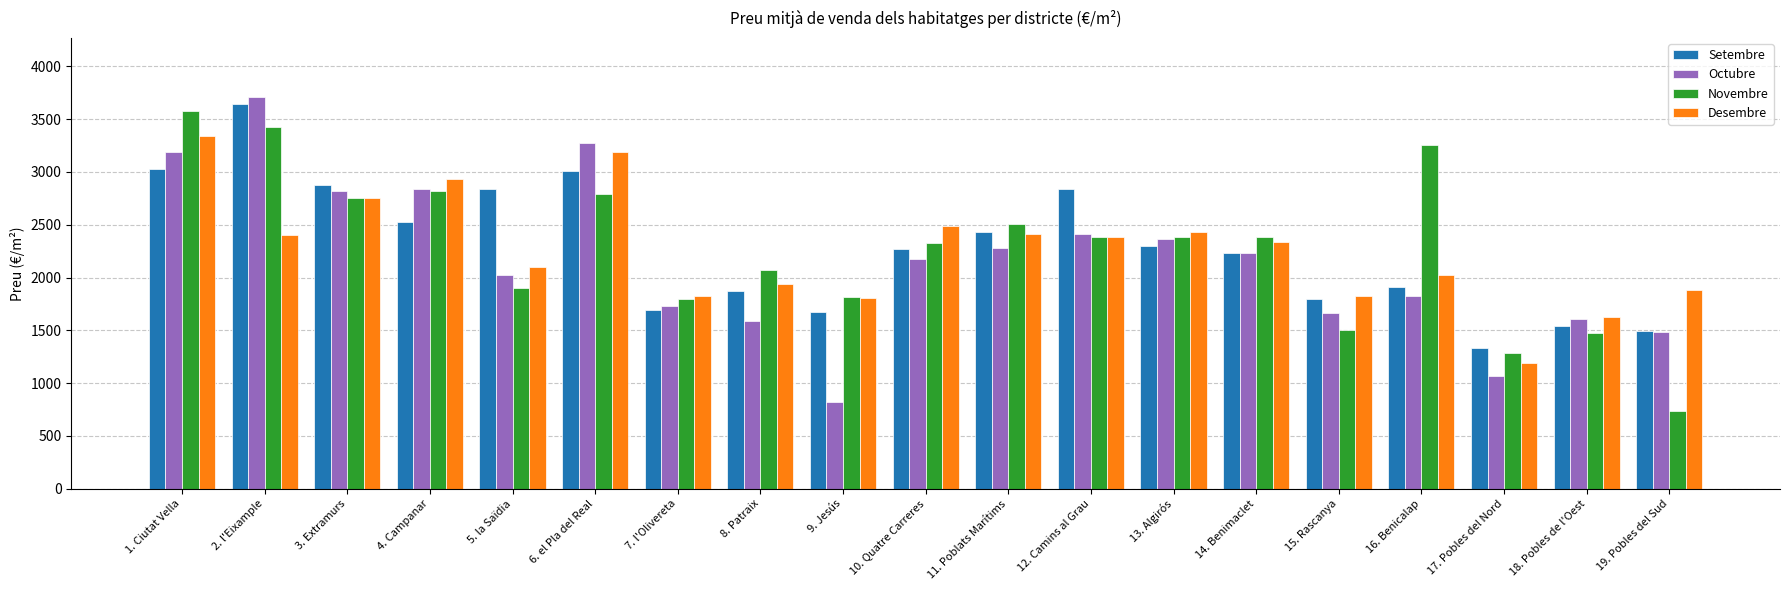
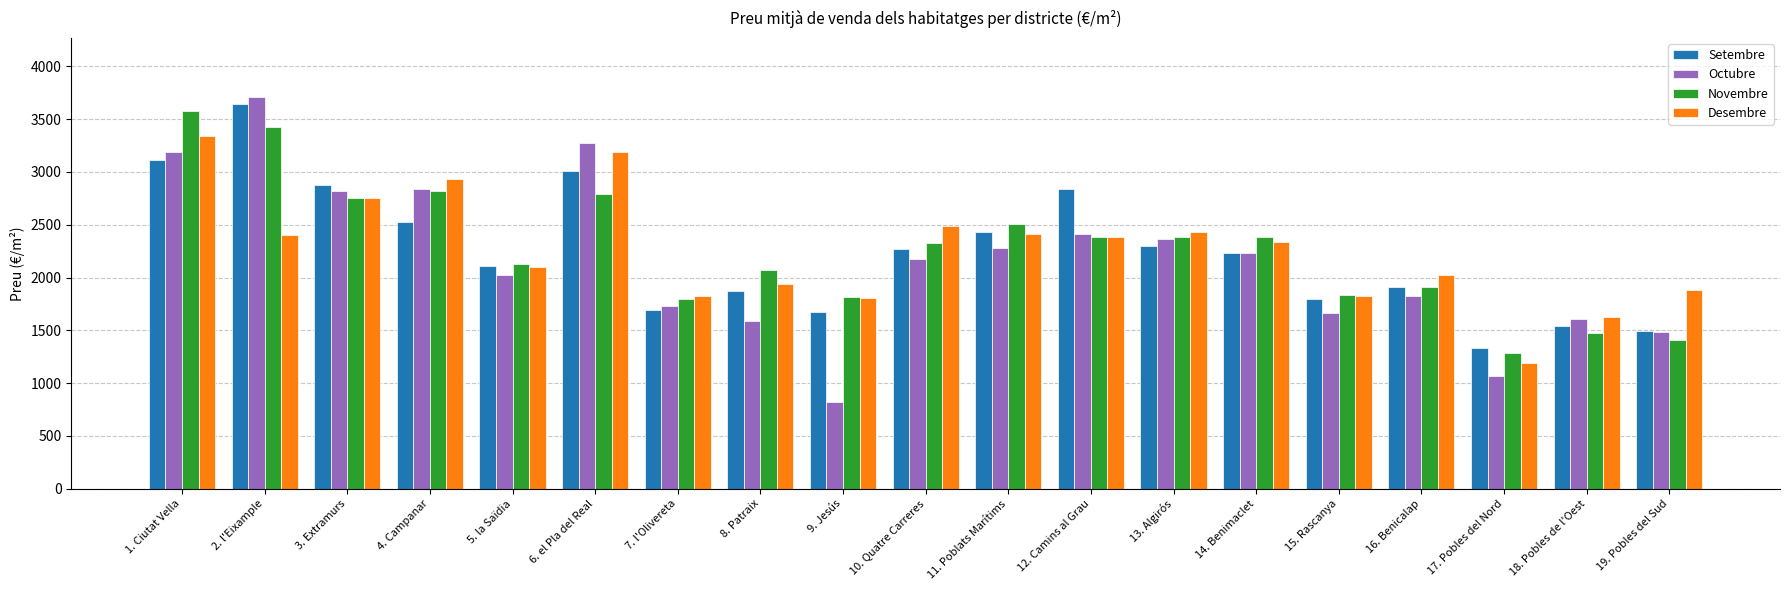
  {
    "Setembre": {
-     "1. Ciutat Vella": 3030,
+     "1. Ciutat Vella": 3110,
      "2. l'Eixample": 3650,
      "3. Extramurs": 2870,
      "4. Campanar": 2530,
-     "5. la Saïdia": 2830,
+     "5. la Saïdia": 2110,
      "6. el Pla del Real": 3010,
      "7. l'Olivereta": 1690,
      "8. Patraix": 1870,
      "9. Jesús": 1680,
      "10. Quatre Carreres": 2280,
      "11. Poblats Marítims": 2430,
      "12. Camins al Grau": 2840,
      "13. Algirós": 2300,
      "14. Benimaclet": 2230,
      "15. Rascanya": 1800,
      "16. Benicalap": 1910,
      "17. Pobles del Nord": 1330,
      "18. Pobles de l'Oest": 1540,
      "19. Pobles del Sud": 1490
    },
    "Octubre": {
      "1. Ciutat Vella": 3190,
      "2. l'Eixample": 3710,
      "3. Extramurs": 2820,
      "4. Campanar": 2840,
      "5. la Saïdia": 2020,
      "6. el Pla del Real": 3280,
      "7. l'Olivereta": 1730,
      "8. Patraix": 1590,
      "9. Jesús": 820,
      "10. Quatre Carreres": 2180,
      "11. Poblats Marítims": 2280,
      "12. Camins al Grau": 2410,
      "13. Algirós": 2370,
      "14. Benimaclet": 2230,
      "15. Rascanya": 1670,
      "16. Benicalap": 1820,
      "17. Pobles del Nord": 1070,
      "18. Pobles de l'Oest": 1610,
      "19. Pobles del Sud": 1490
    },
    "Novembre": {
      "1. Ciutat Vella": 3580,
      "2. l'Eixample": 3430,
      "3. Extramurs": 2750,
      "4. Campanar": 2820,
-     "5. la Saïdia": 1900,
+     "5. la Saïdia": 2130,
      "6. el Pla del Real": 2790,
      "7. l'Olivereta": 1800,
      "8. Patraix": 2070,
      "9. Jesús": 1820,
      "10. Quatre Carreres": 2330,
      "11. Poblats Marítims": 2510,
      "12. Camins al Grau": 2390,
      "13. Algirós": 2380,
      "14. Benimaclet": 2390,
-     "15. Rascanya": 1500,
-     "16. Benicalap": 3250,
+     "15. Rascanya": 1840,
+     "16. Benicalap": 1910,
      "17. Pobles del Nord": 1290,
      "18. Pobles de l'Oest": 1480,
-     "19. Pobles del Sud": 740
+     "19. Pobles del Sud": 1410
    },
    "Desembre": {
      "1. Ciutat Vella": 3340,
      "2. l'Eixample": 2410,
      "3. Extramurs": 2760,
      "4. Campanar": 2930,
      "5. la Saïdia": 2100,
      "6. el Pla del Real": 3190,
      "7. l'Olivereta": 1820,
      "8. Patraix": 1940,
      "9. Jesús": 1800,
      "10. Quatre Carreres": 2490,
      "11. Poblats Marítims": 2420,
      "12. Camins al Grau": 2390,
      "13. Algirós": 2440,
      "14. Benimaclet": 2340,
      "15. Rascanya": 1820,
      "16. Benicalap": 2020,
      "17. Pobles del Nord": 1190,
      "18. Pobles de l'Oest": 1620,
      "19. Pobles del Sud": 1880
    }
  }
